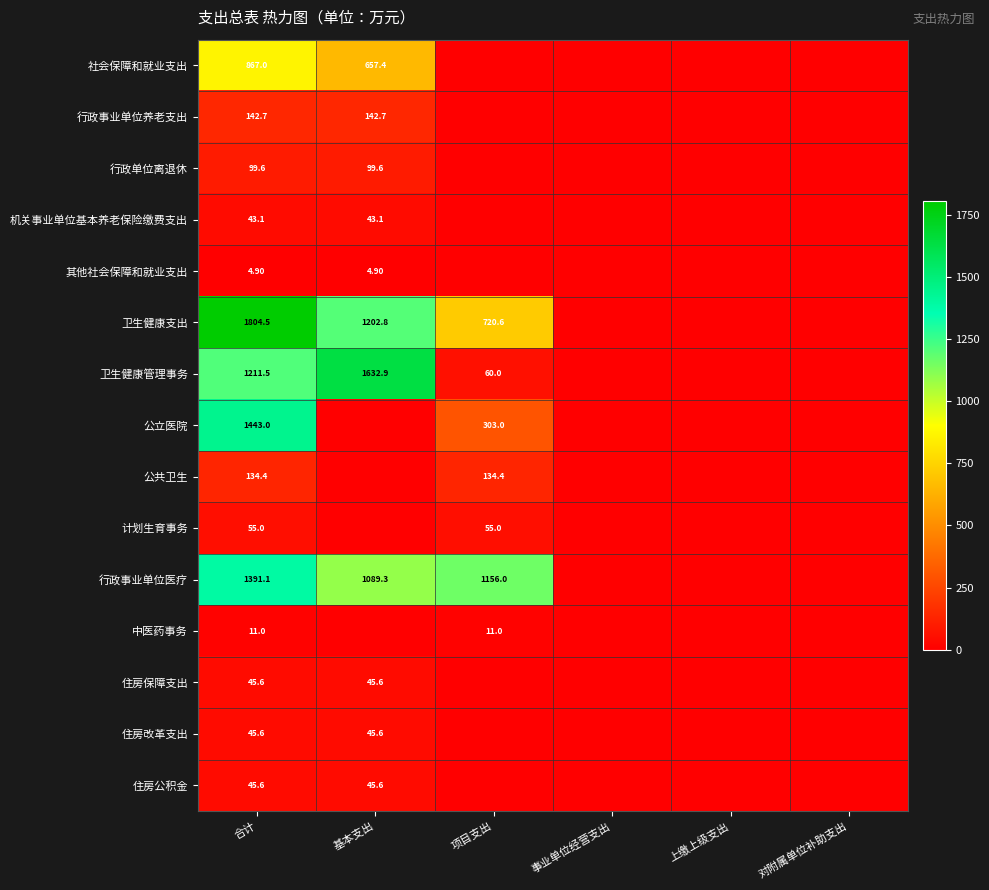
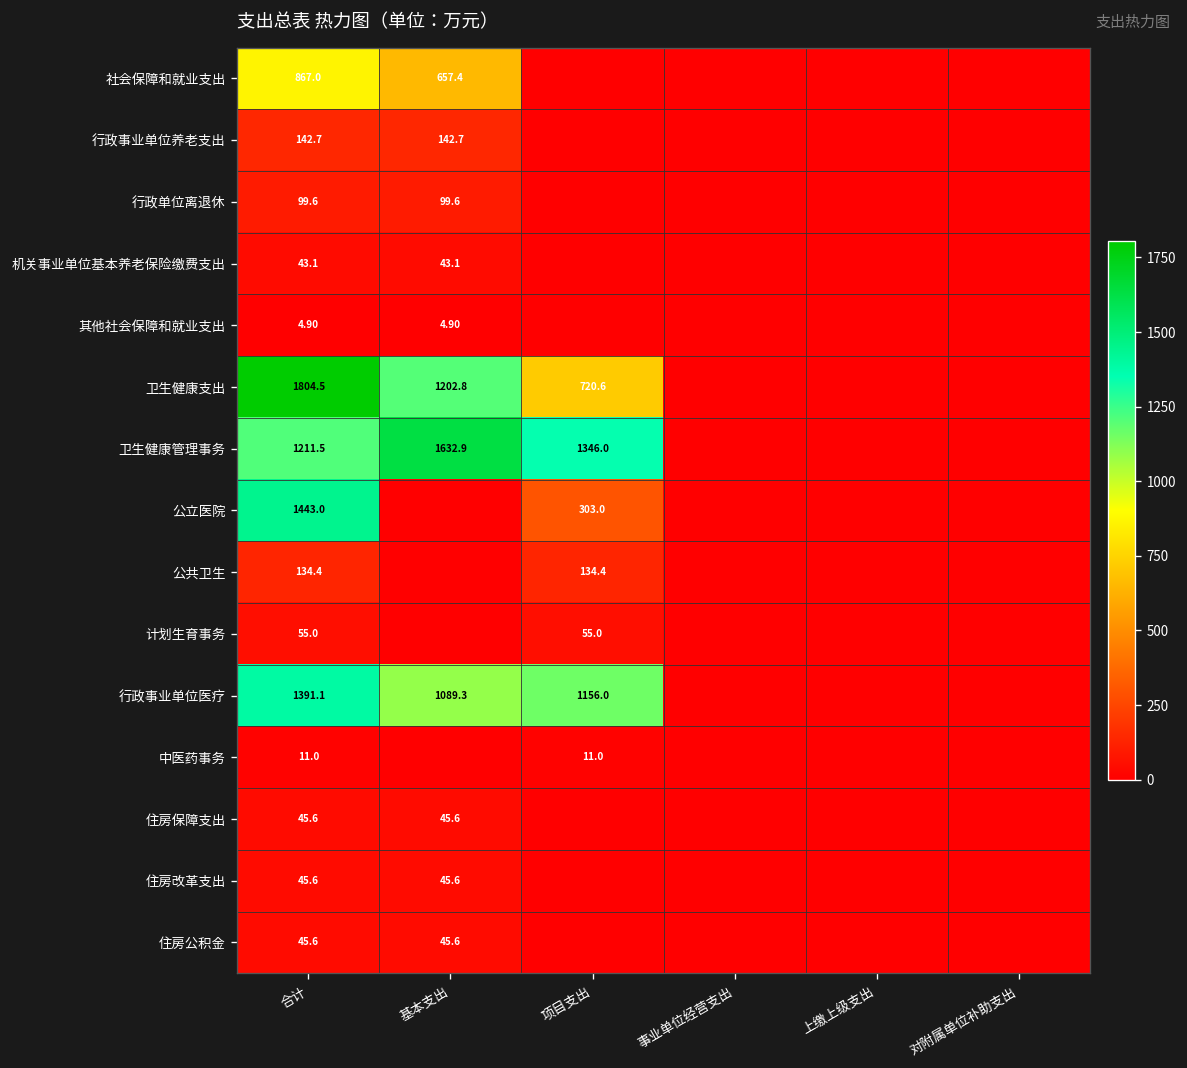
  {
    "社会保障和就业支出": {
      "合计": 867.0,
      "基本支出": 657.4
    },
    "行政事业单位养老支出": {
      "合计": 142.7,
      "基本支出": 142.7
    },
    "行政单位离退休": {
      "合计": 99.6,
      "基本支出": 99.6
    },
    "机关事业单位基本养老保险缴费支出": {
      "合计": 43.1,
      "基本支出": 43.1
    },
    "其他社会保障和就业支出": {
      "合计": 4.90,
      "基本支出": 4.90
    },
    "卫生健康支出": {
      "合计": 1804.5,
      "基本支出": 1202.8,
      "项目支出": 720.6
    },
    "卫生健康管理事务": {
      "合计": 1211.5,
      "基本支出": 1632.9,
-     "项目支出": 60.0
+     "项目支出": 1346.0
    },
    "公立医院": {
      "合计": 1443.0,
      "项目支出": 303.0
    },
    "公共卫生": {
      "合计": 134.4,
      "项目支出": 134.4
    },
    "计划生育事务": {
      "合计": 55.0,
      "项目支出": 55.0
    },
    "行政事业单位医疗": {
      "合计": 1391.1,
      "基本支出": 1089.3,
      "项目支出": 1156.0
    },
    "中医药事务": {
      "合计": 11.0,
      "项目支出": 11.0
    },
    "住房保障支出": {
      "合计": 45.6,
      "基本支出": 45.6
    },
    "住房改革支出": {
      "合计": 45.6,
      "基本支出": 45.6
    },
    "住房公积金": {
      "合计": 45.6,
      "基本支出": 45.6
    }
  }
